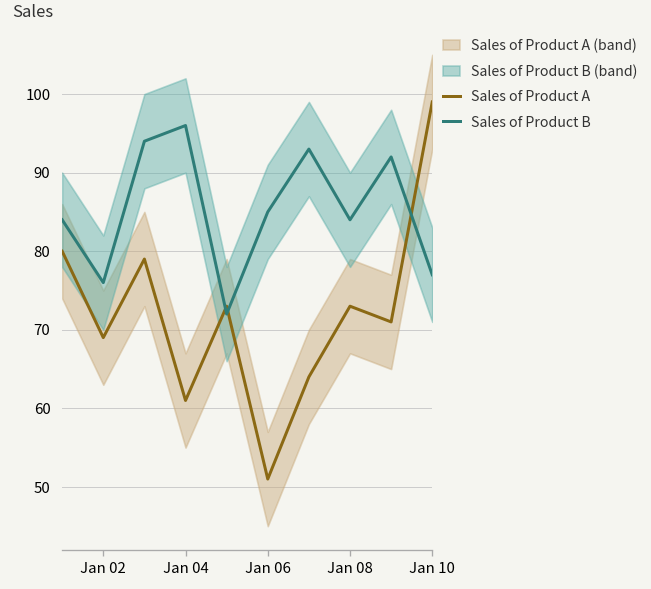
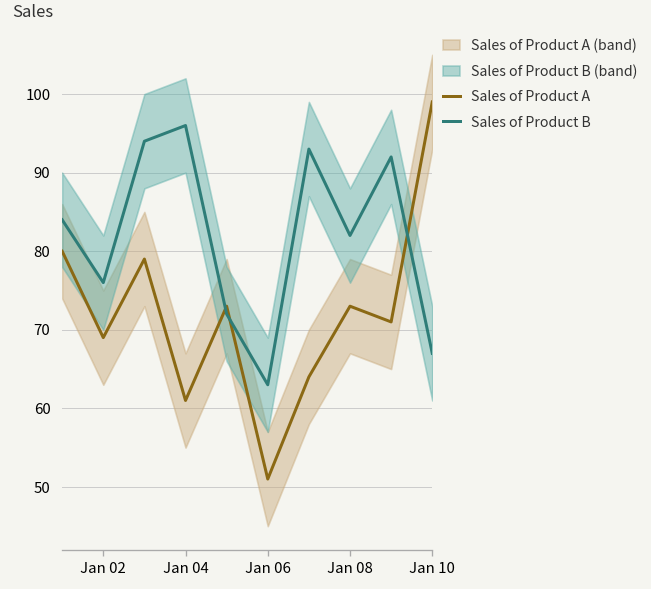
  {
    "Sales of Product A": {
      "Jan 02": 69,
      "Jan 04": 61,
      "Jan 06": 51,
      "Jan 08": 73,
      "Jan 10": 99
    },
    "Sales of Product B": {
      "Jan 02": 76,
      "Jan 04": 96,
-     "Jan 06": 85,
-     "Jan 08": 84,
-     "Jan 10": 77
+     "Jan 06": 63,
+     "Jan 08": 82,
+     "Jan 10": 67
    },
    "Sales of Product B (band)": {
      "Jan 06": 12
    }
  }
